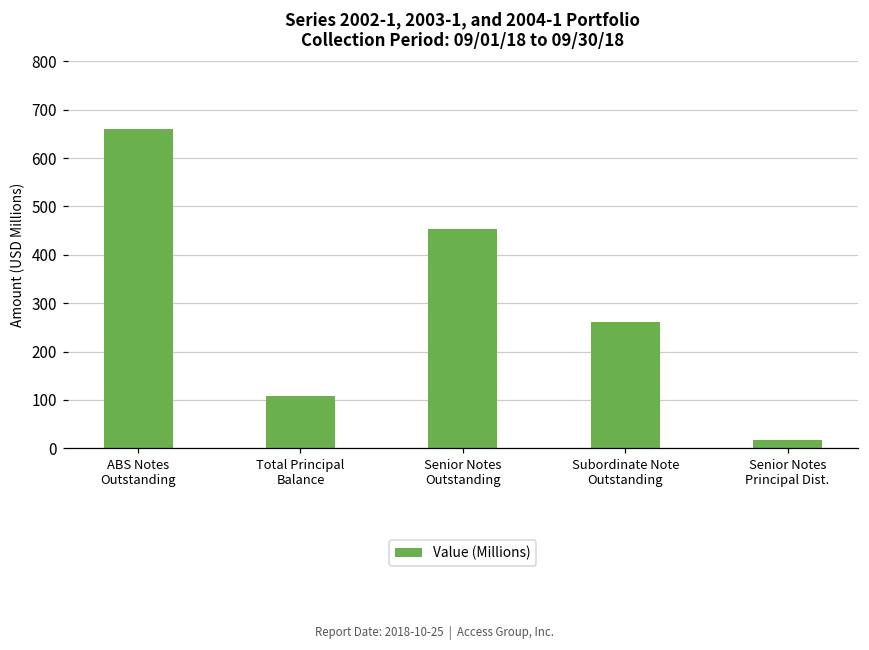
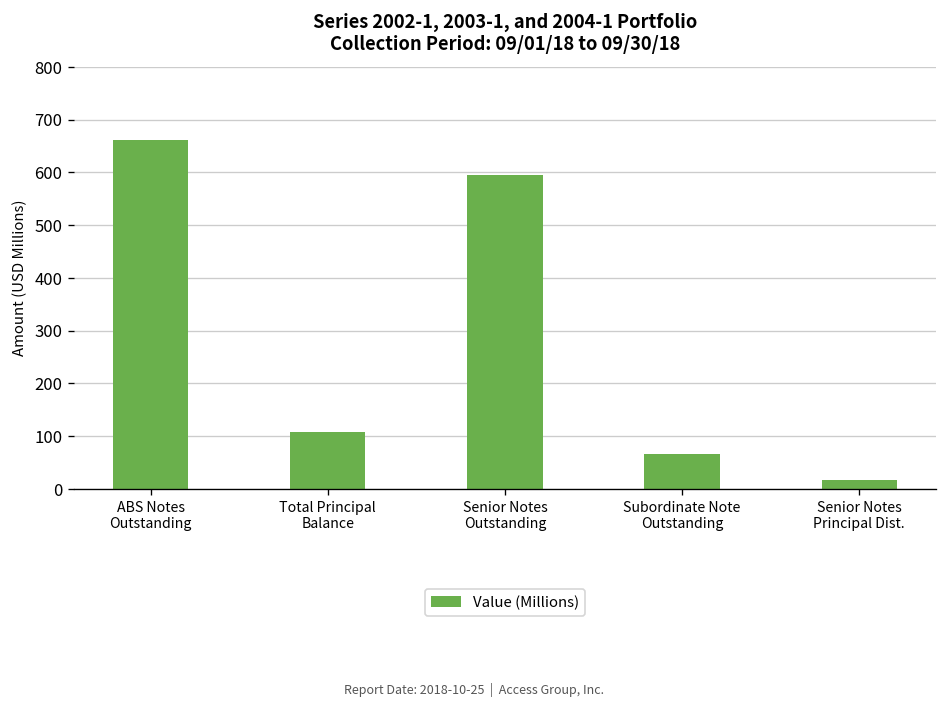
  {
    "ABS Notes Outstanding": 660,
    "Total Principal Balance": 110,
-   "Senior Notes Outstanding": 450,
-   "Subordinate Note Outstanding": 260,
+   "Senior Notes Outstanding": 590,
+   "Subordinate Note Outstanding": 70,
    "Senior Notes Principal Dist.": 20
  }
